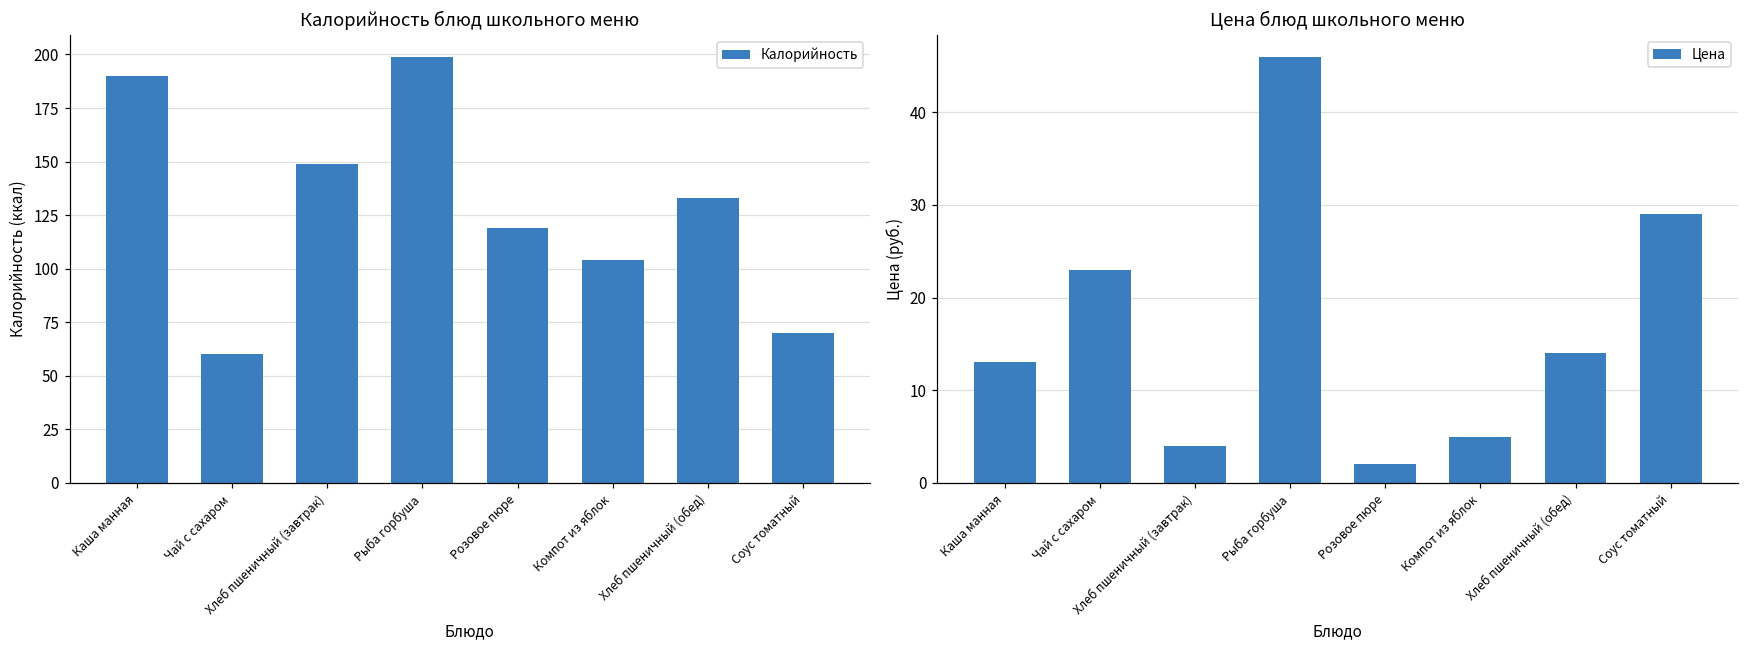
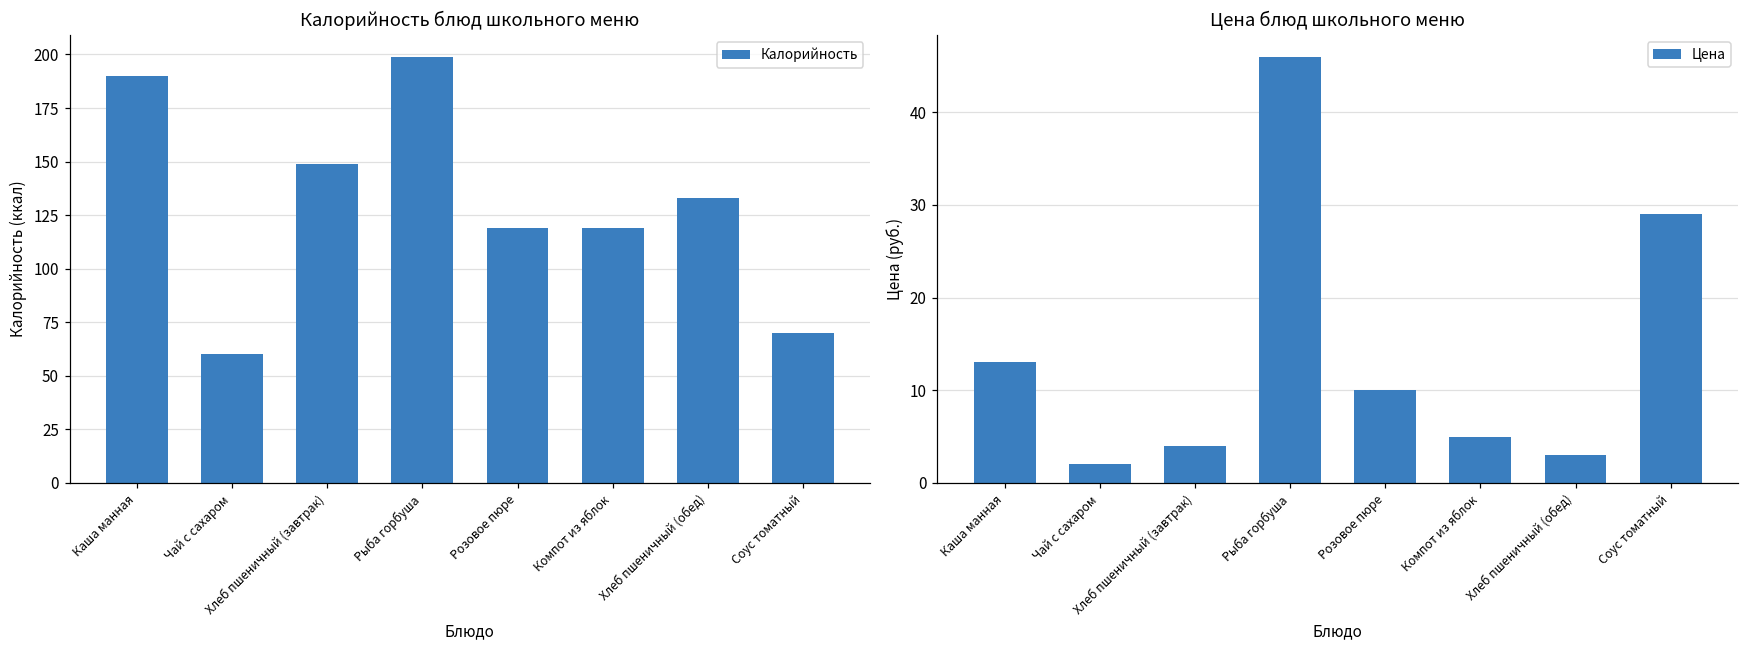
  {
    "Калорийность блюд школьного меню": {
      "Каша манная": 190,
      "Чай с сахаром": 60,
      "Хлеб пшеничный (завтрак)": 149,
      "Рыба горбуша": 199,
      "Розовое пюре": 119,
-     "Компот из яблок": 104,
+     "Компот из яблок": 119,
      "Хлеб пшеничный (обед)": 133,
      "Соус томатный": 70
    },
    "Цена блюд школьного меню": {
      "Каша манная": 13,
-     "Чай с сахаром": 23,
+     "Чай с сахаром": 2,
      "Хлеб пшеничный (завтрак)": 4,
      "Рыба горбуша": 46,
-     "Розовое пюре": 2,
+     "Розовое пюре": 10,
      "Компот из яблок": 5,
-     "Хлеб пшеничный (обед)": 14,
+     "Хлеб пшеничный (обед)": 3,
      "Соус томатный": 29
    }
  }
